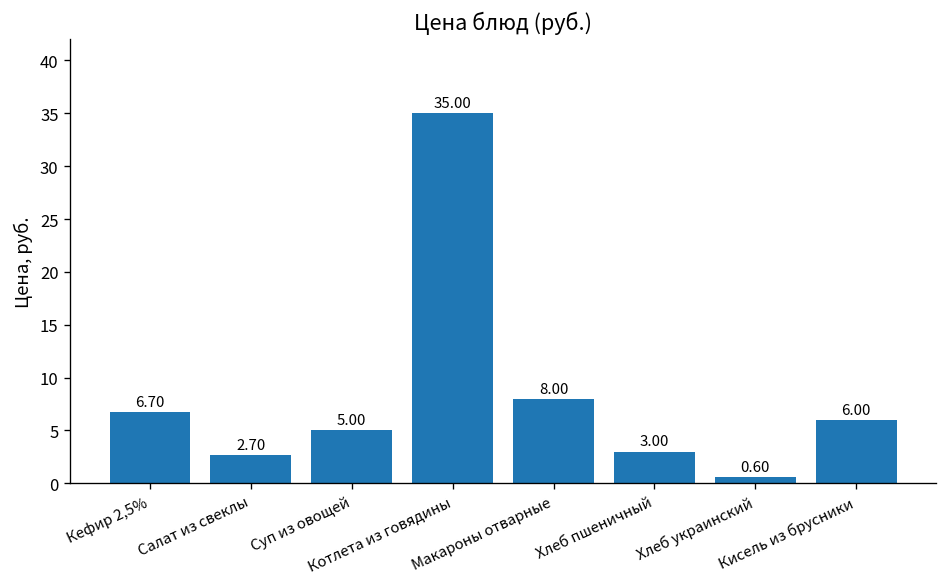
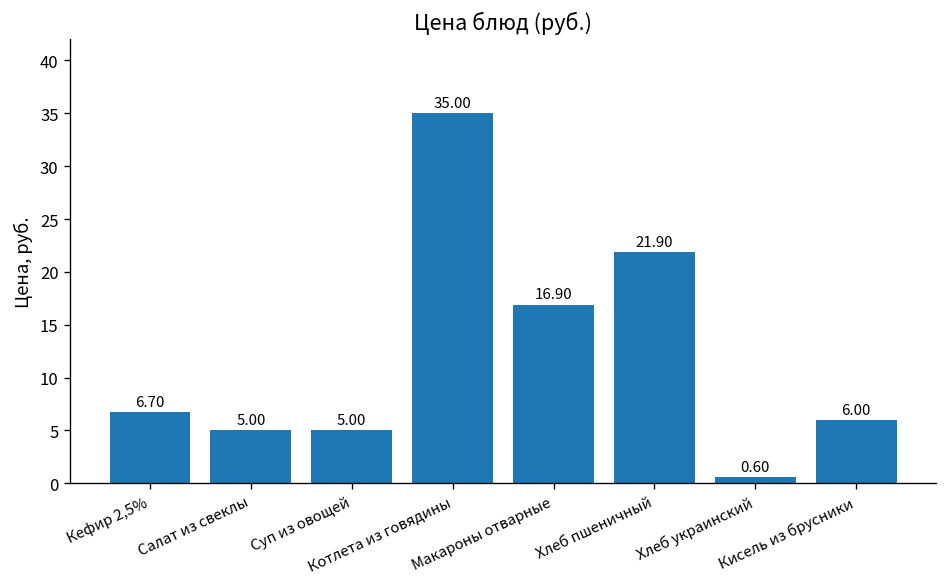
  {
    "Кефир 2,5%": 6.70,
-   "Салат из свеклы": 2.70,
+   "Салат из свеклы": 5.00,
    "Суп из овощей": 5.00,
    "Котлета из говядины": 35.00,
-   "Макароны отварные": 8.00,
-   "Хлеб пшеничный": 3.00,
+   "Макароны отварные": 16.90,
+   "Хлеб пшеничный": 21.90,
    "Хлеб украинский": 0.60,
    "Кисель из брусники": 6.00
  }
